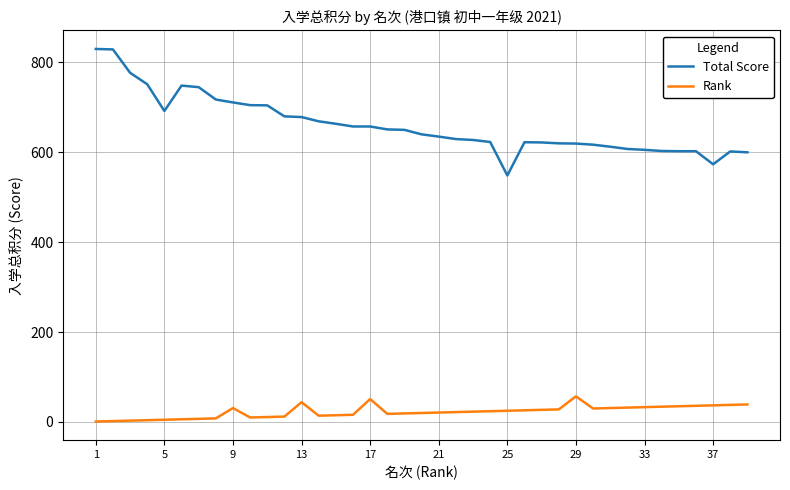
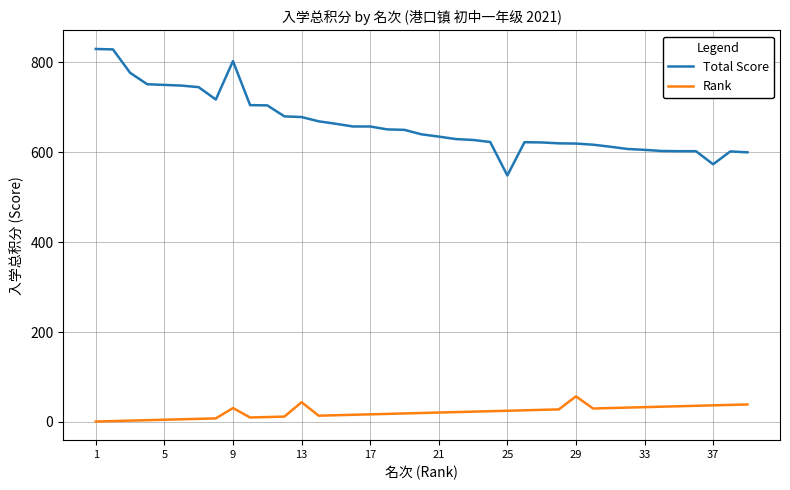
  {
    "Total Score": {
      "1": 830,
-     "5": 690,
-     "9": 710,
+     "5": 750,
+     "9": 800,
      "13": 680,
      "17": 660,
      "21": 640,
      "25": 550,
      "29": 620,
      "33": 610,
      "37": 570
    },
    "Rank": {
      "1": 0,
      "5": 10,
      "9": 30,
      "13": 40,
-     "17": 50,
+     "17": 20,
      "21": 20,
      "25": 30,
      "29": 60,
      "33": 30,
      "37": 40
    }
  }
